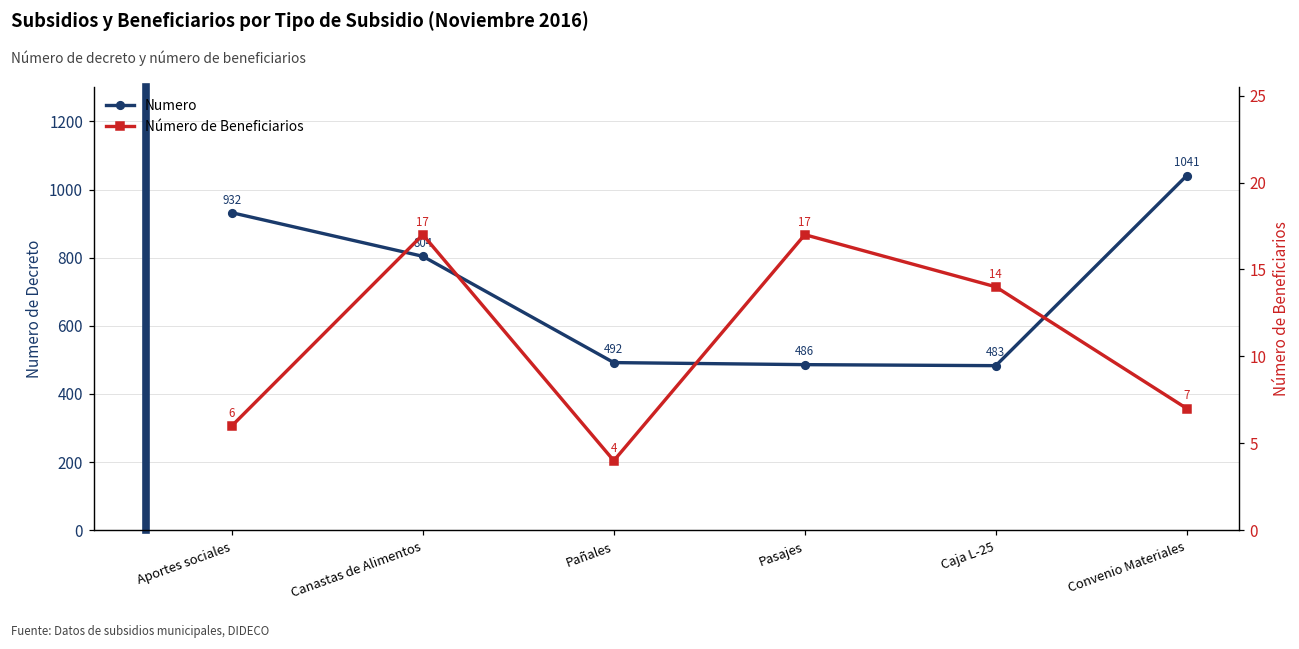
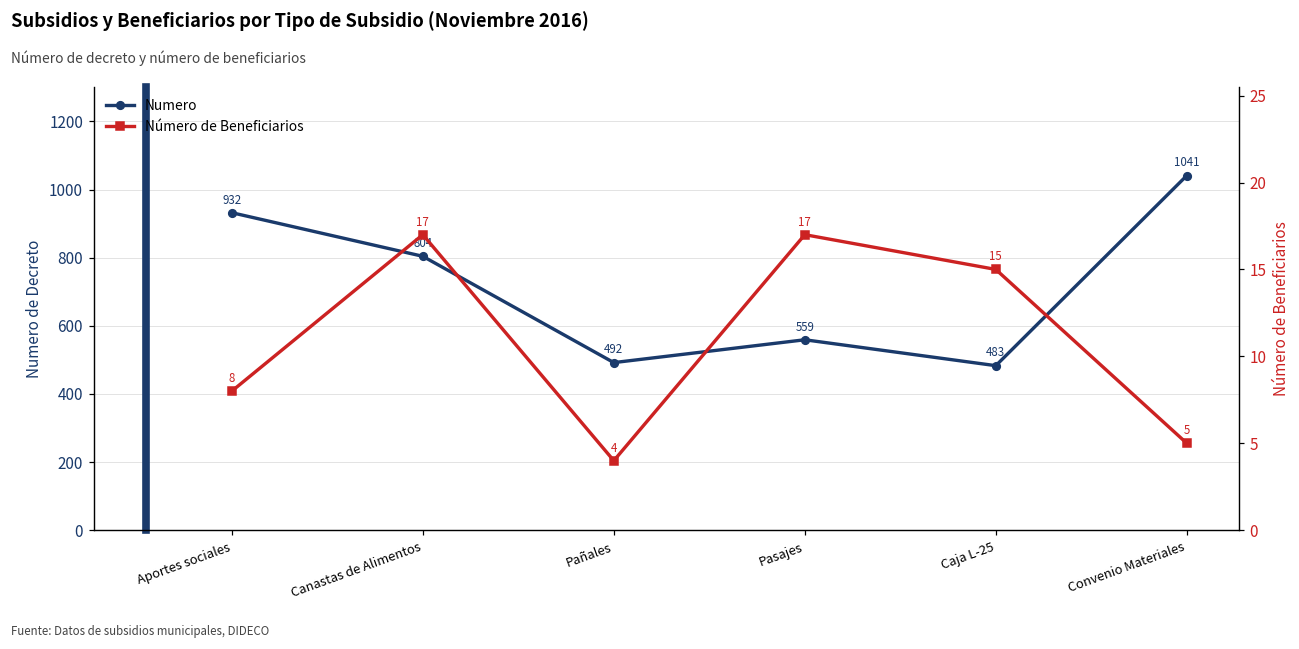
  {
    "Numero": {
      "Aportes sociales": 932,
      "Canastas de Alimentos": 804,
      "Pañales": 492,
-     "Pasajes": 486,
+     "Pasajes": 559,
      "Caja L-25": 483,
      "Convenio Materiales": 1041
    },
    "Número de Beneficiarios": {
-     "Aportes sociales": 6,
+     "Aportes sociales": 8,
      "Canastas de Alimentos": 17,
      "Pañales": 4,
      "Pasajes": 17,
-     "Caja L-25": 14,
-     "Convenio Materiales": 7
+     "Caja L-25": 15,
+     "Convenio Materiales": 5
    }
  }
